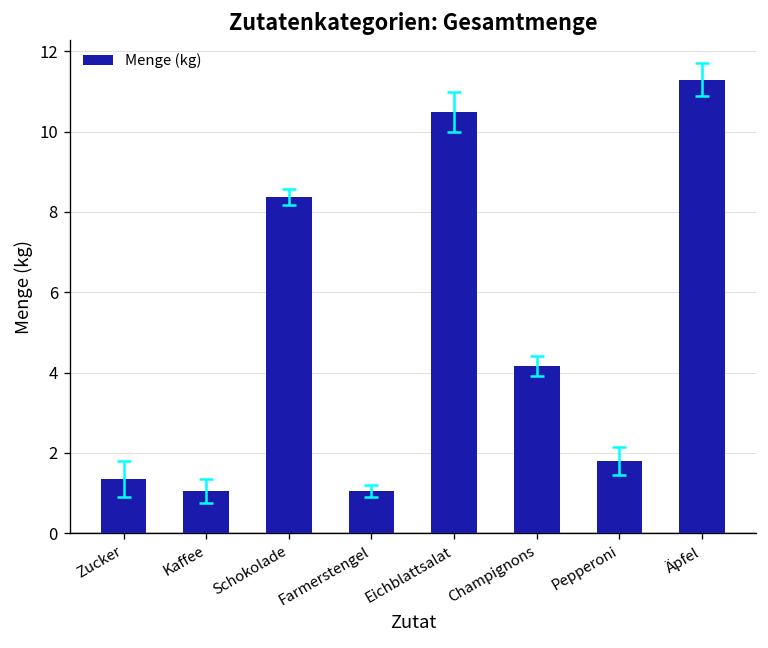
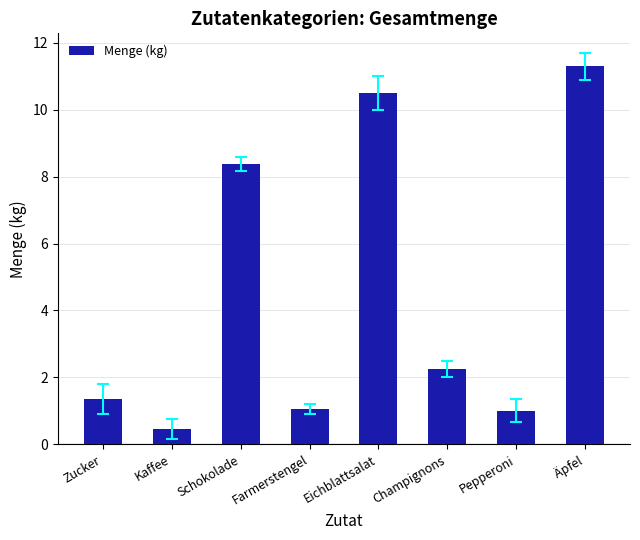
  {
    "Menge (kg)": {
      "Zucker": 1.4,
-     "Kaffee": 1.1,
+     "Kaffee": 0.5,
      "Schokolade": 8.4,
      "Farmerstengel": 1.1,
      "Eichblattsalat": 10.5,
-     "Champignons": 4.2,
-     "Pepperoni": 1.8,
+     "Champignons": 2.3,
+     "Pepperoni": 1.0,
      "Äpfel": 11.3
    }
  }
